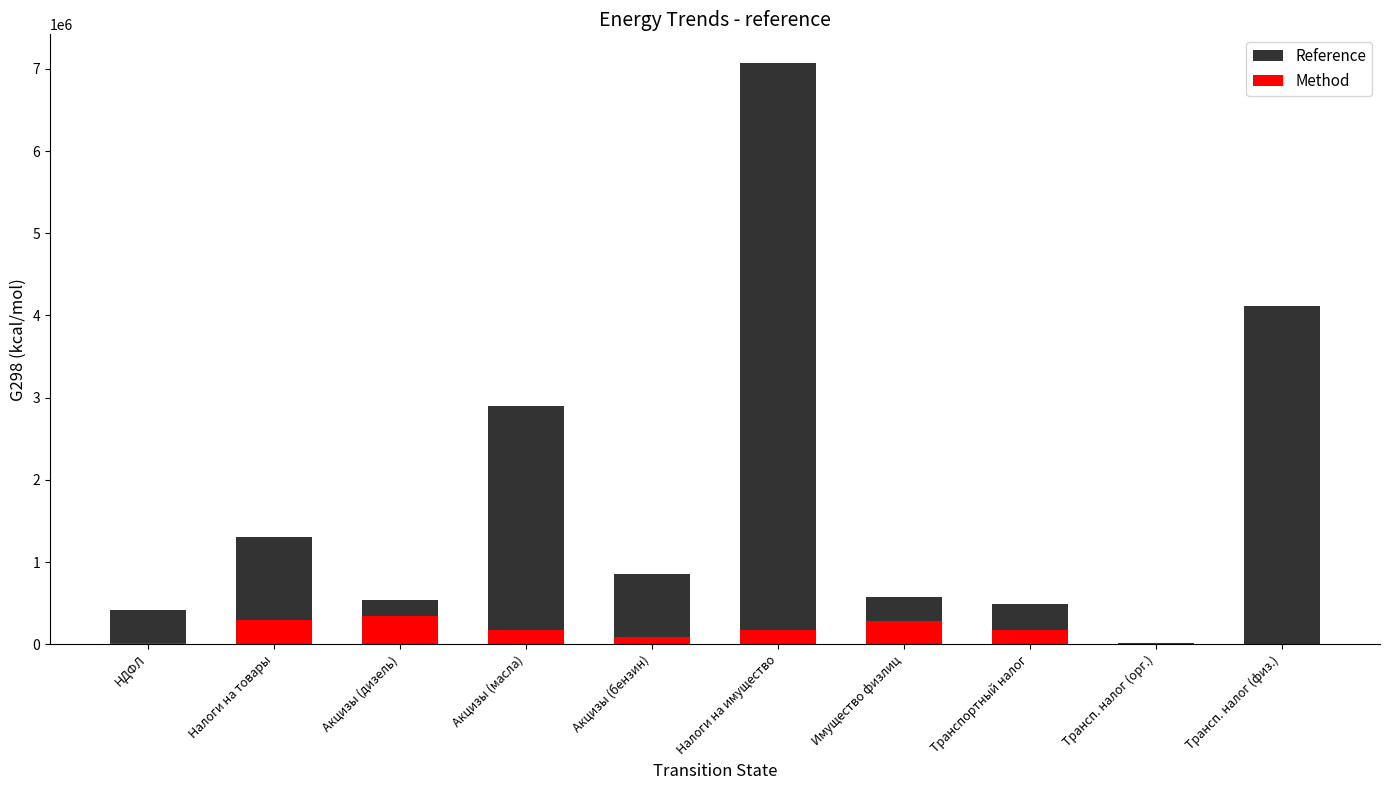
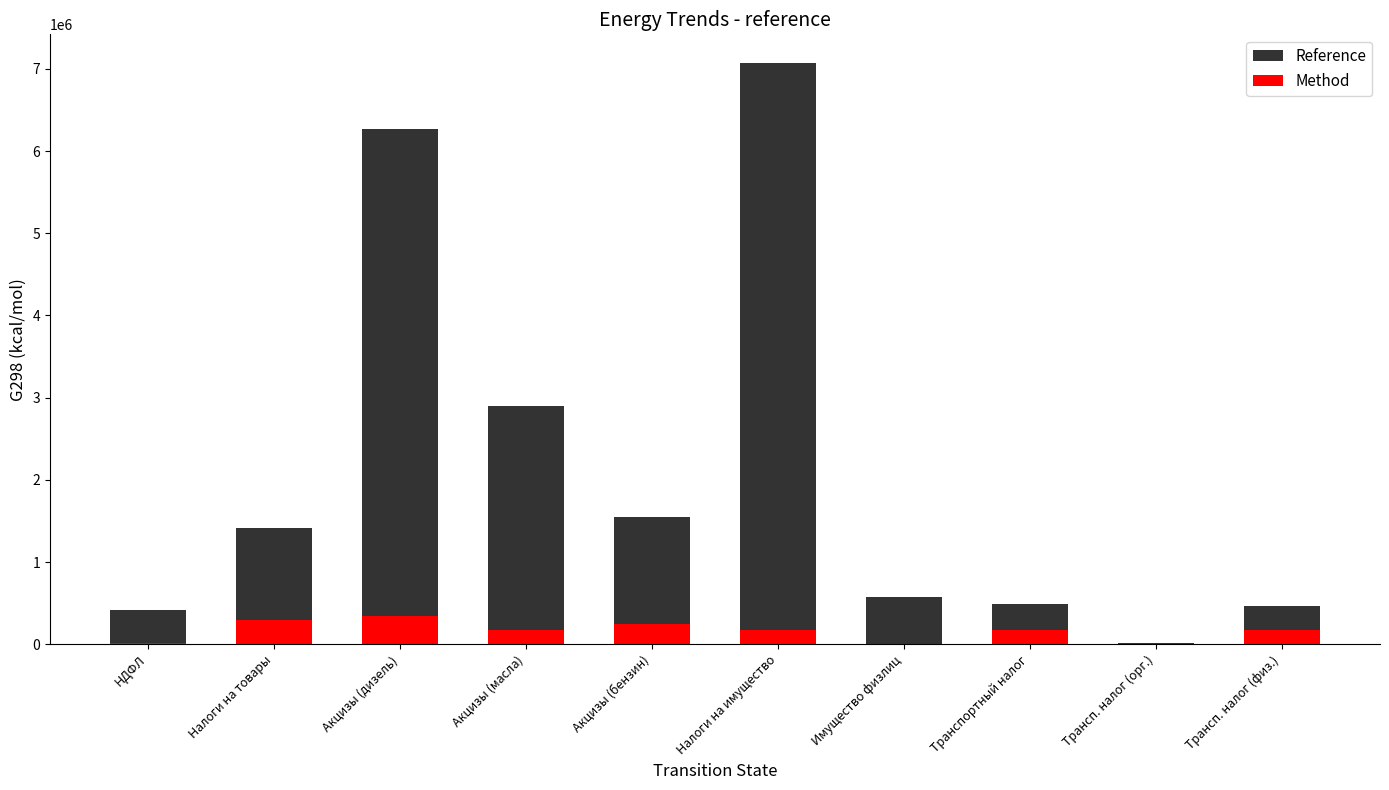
  {
    "Reference": {
      "НДФЛ": 400000,
-     "Налоги на товары": 1300000,
-     "Акцизы (дизель)": 500000,
+     "Налоги на товары": 1400000,
+     "Акцизы (дизель)": 6300000,
      "Акцизы (масла)": 2900000,
-     "Акцизы (бензин)": 900000,
+     "Акцизы (бензин)": 1600000,
      "Налоги на имущество": 7100000,
      "Имущество физлиц": 600000,
      "Транспортный налог": 500000,
-     "Трансп. налог (физ.)": 4100000
+     "Трансп. налог (физ.)": 500000
    },
    "Method": {
-     "Акцизы (бензин)": 100000,
-     "Имущество физлиц": 300000,
-     "Трансп. налог (физ.)": 0
+     "Акцизы (бензин)": 200000,
+     "Имущество физлиц": 0,
+     "Трансп. налог (физ.)": 200000
    }
  }
